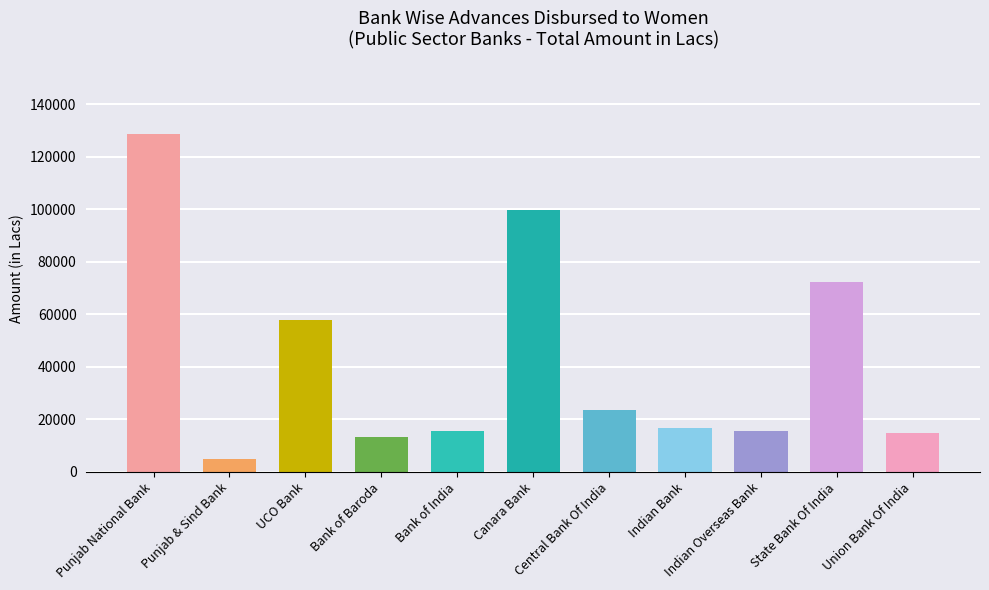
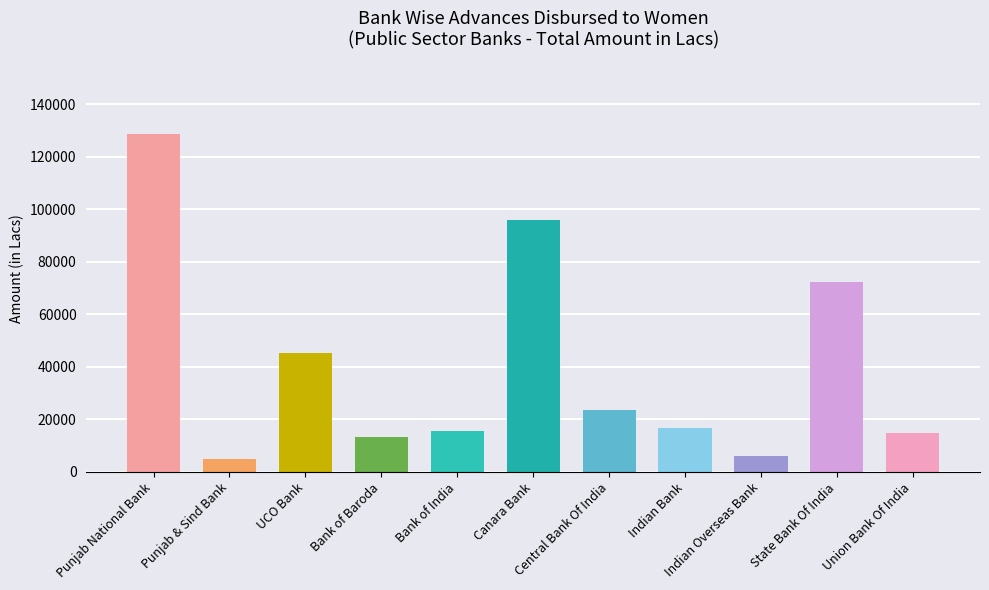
  {
    "Punjab National Bank": 129000,
    "Punjab & Sind Bank": 5000,
-   "UCO Bank": 58000,
+   "UCO Bank": 45000,
    "Bank of Baroda": 13000,
    "Bank of India": 15000,
-   "Canara Bank": 100000,
+   "Canara Bank": 96000,
    "Central Bank Of India": 23000,
    "Indian Bank": 17000,
-   "Indian Overseas Bank": 16000,
+   "Indian Overseas Bank": 6000,
    "State Bank Of India": 72000,
    "Union Bank Of India": 15000
  }
